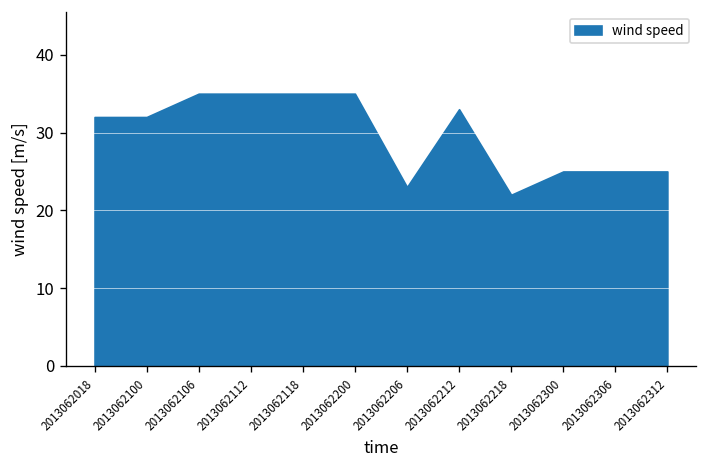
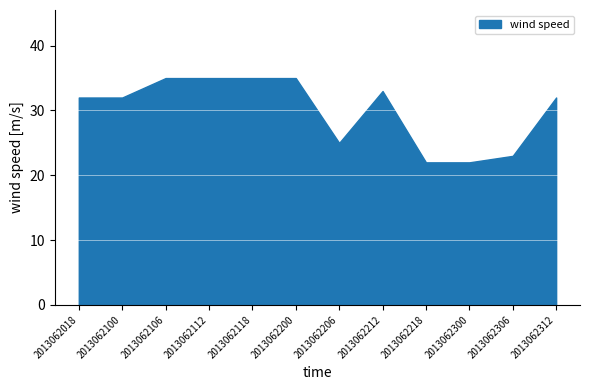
  {
    "2013062018": 32,
    "2013062100": 32,
    "2013062106": 35,
    "2013062112": 35,
    "2013062118": 35,
    "2013062200": 35,
-   "2013062206": 23,
+   "2013062206": 25,
    "2013062212": 33,
    "2013062218": 22,
-   "2013062300": 25,
-   "2013062306": 25,
-   "2013062312": 25
+   "2013062300": 22,
+   "2013062306": 23,
+   "2013062312": 32
  }
